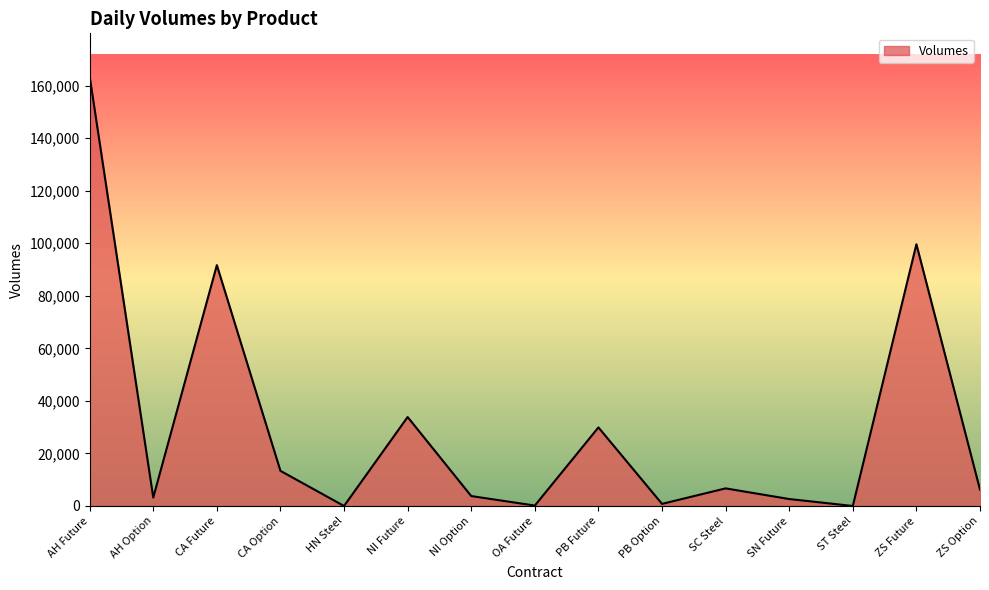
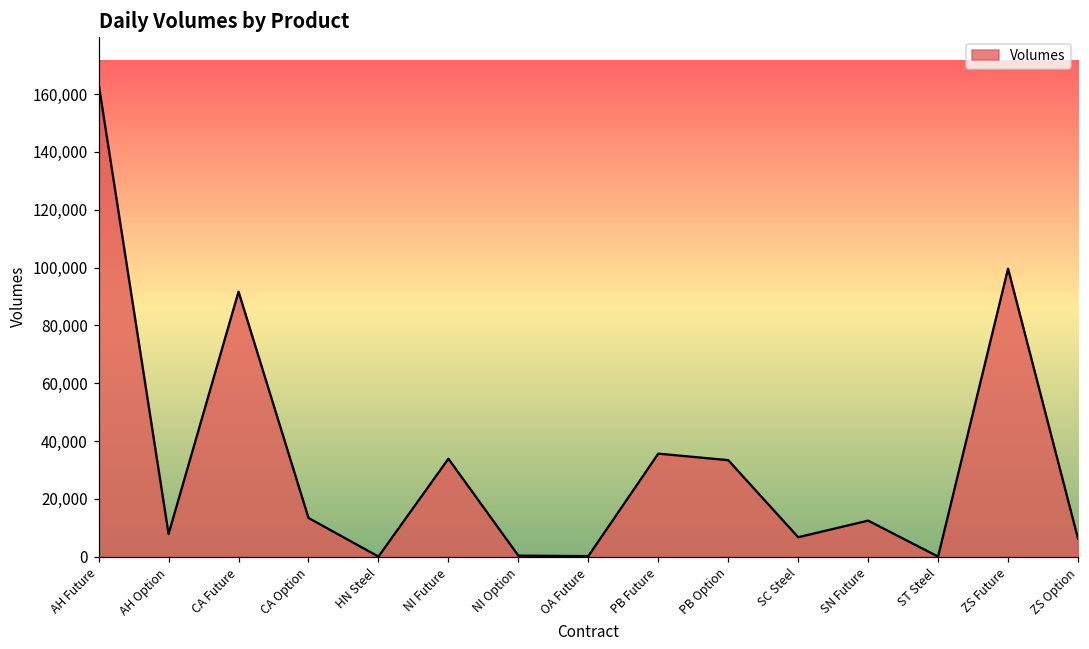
  {
    "AH Future": "164,000",
-   "AH Option": "3,000",
+   "AH Option": "8,000",
    "CA Future": "92,000",
    "CA Option": "13,000",
    "HN Steel": "0",
    "NI Future": "34,000",
-   "NI Option": "4,000",
+   "NI Option": "0",
    "OA Future": "0",
-   "PB Future": "30,000",
-   "PB Option": "1,000",
+   "PB Future": "36,000",
+   "PB Option": "33,000",
    "SC Steel": "7,000",
-   "SN Future": "3,000",
+   "SN Future": "12,000",
    "ST Steel": "0",
    "ZS Future": "100,000",
    "ZS Option": "6,000"
  }
